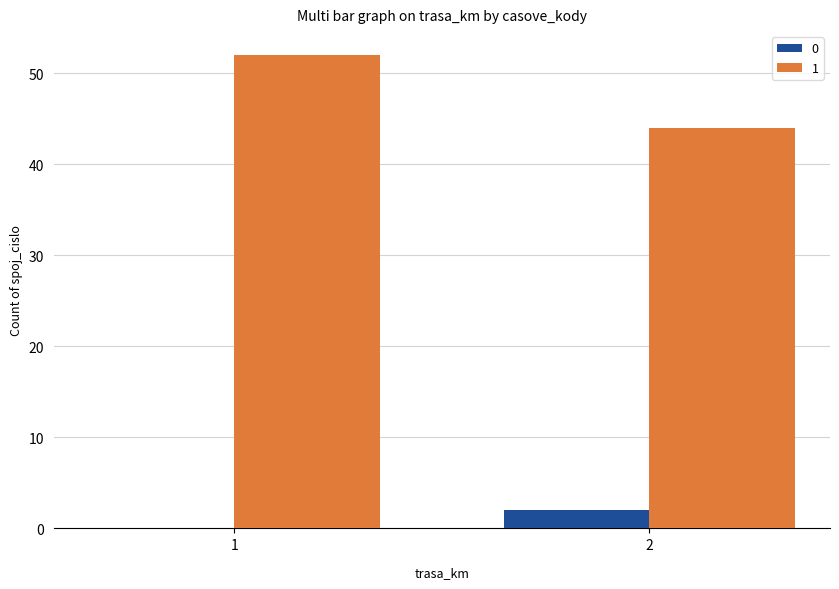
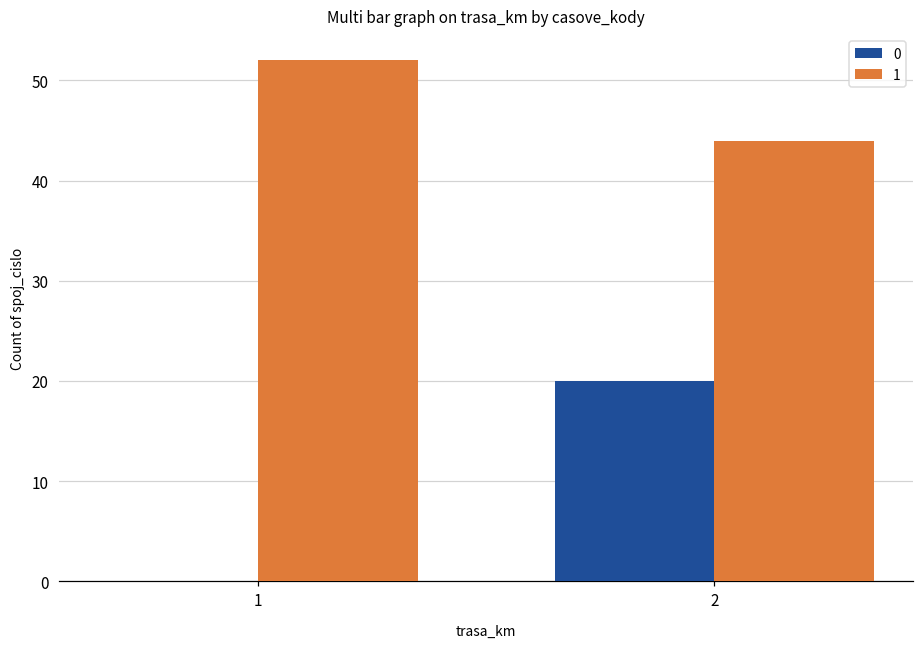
  {
    "0": {
      "1": 0,
-     "2": 2
+     "2": 20
    },
    "1": {
      "1": 52,
      "2": 44
    }
  }
